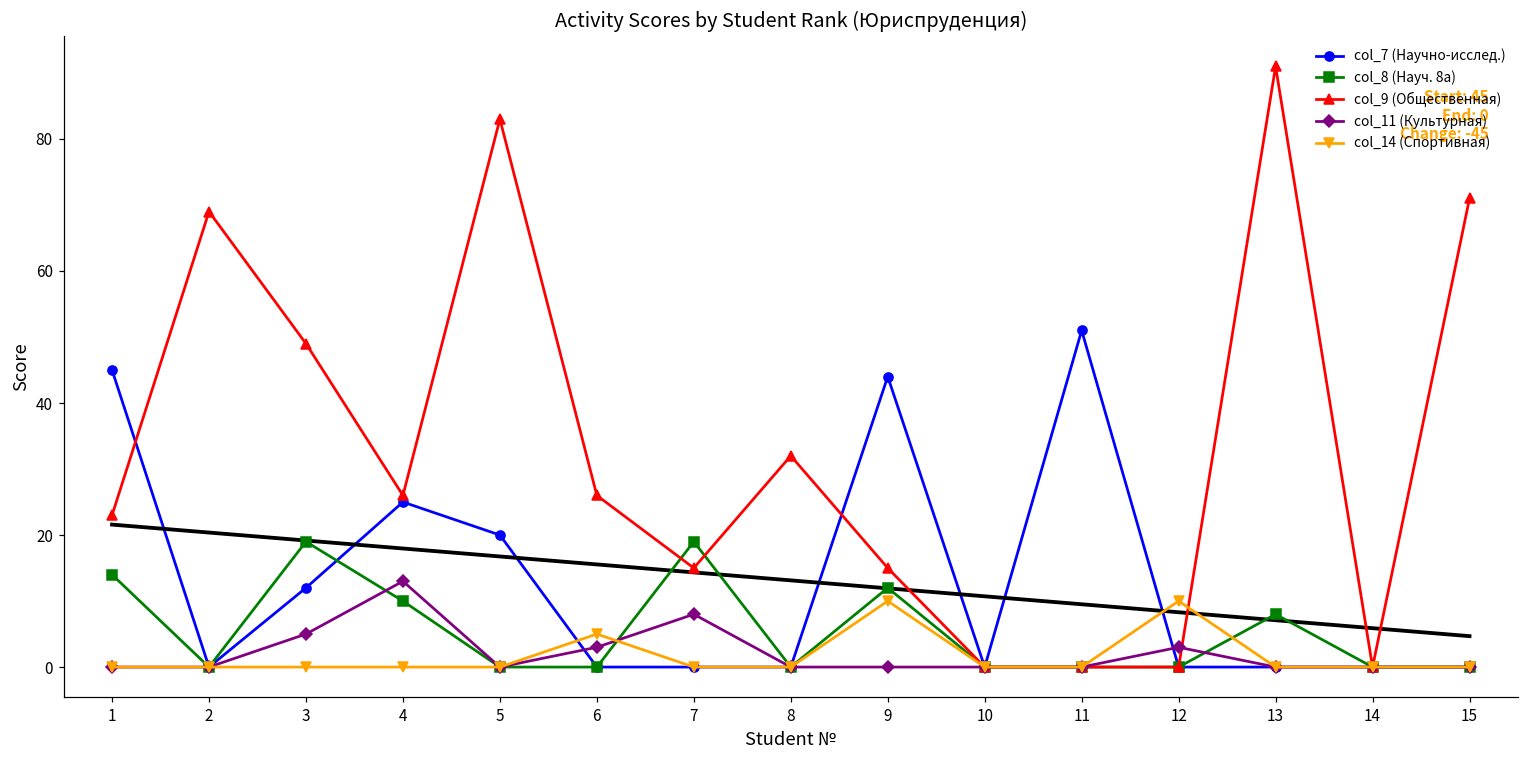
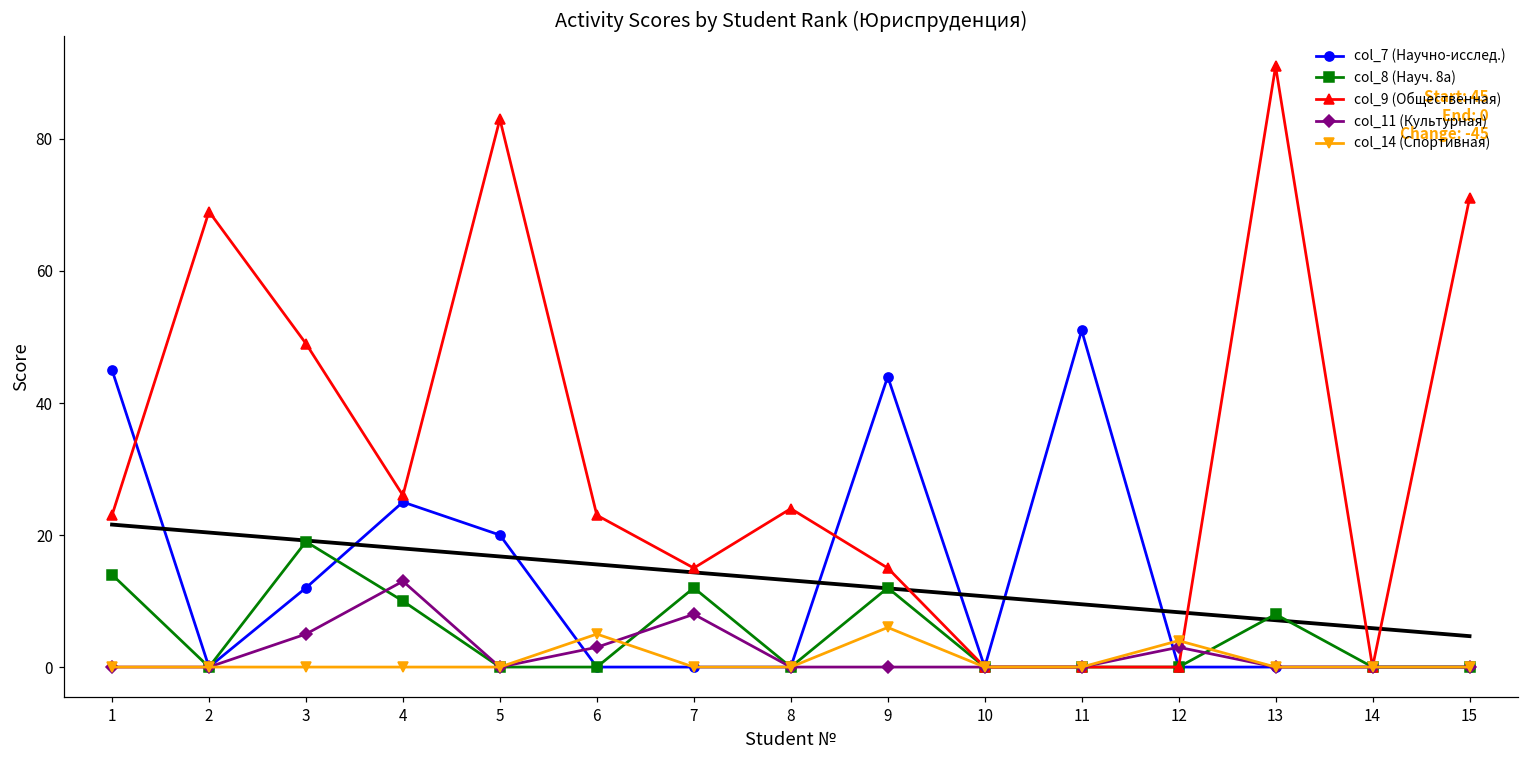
  {
    "col_7 (Научно-исслед.)": {
      "1": 45,
      "3": 12,
      "4": 25,
      "5": 20,
      "9": 44,
      "11": 51
    },
    "col_8 (Науч. 8а)": {
      "1": 14,
      "3": 19,
      "4": 10,
-     "7": 19,
+     "7": 12,
      "13": 8
    },
    "col_9 (Общественная)": {
      "1": 23,
      "2": 69,
      "3": 49,
      "4": 26,
      "5": 83,
-     "6": 26,
+     "6": 23,
      "7": 15,
-     "8": 32,
+     "8": 24,
      "9": 15,
      "13": 91,
      "15": 71
    },
    "col_11 (Культурная)": {
      "3": 5,
      "4": 13,
      "6": 3,
      "7": 8,
      "9": 0,
      "12": 3
    },
    "col_14 (Спортивная)": {
      "3": 0,
      "4": 0,
      "6": 5,
-     "9": 10,
-     "12": 10
+     "9": 6,
+     "12": 4
    }
  }
